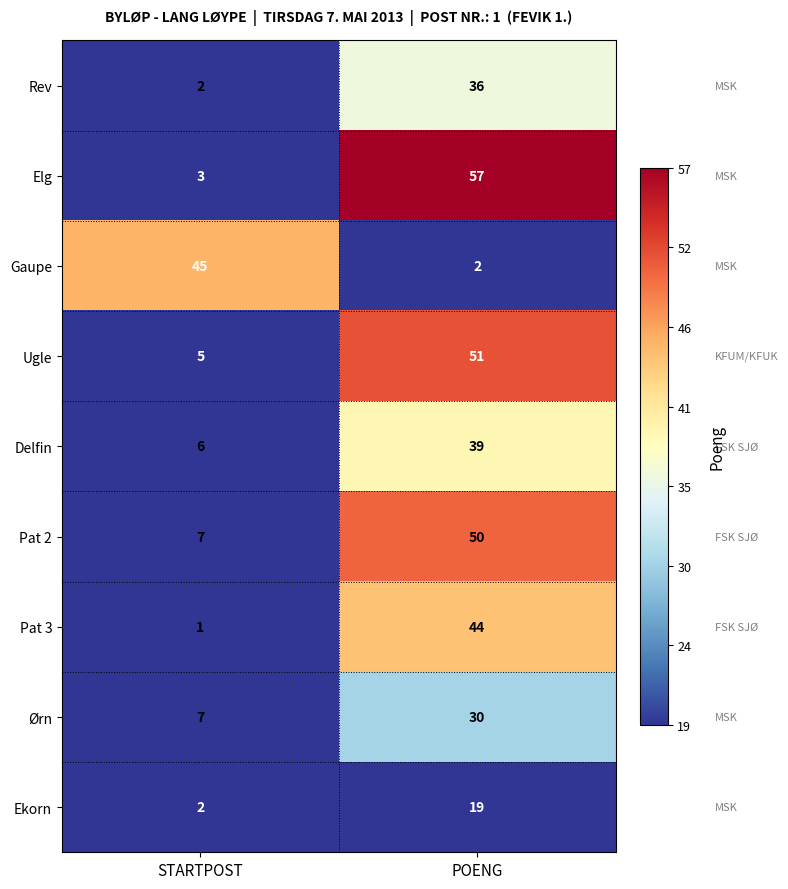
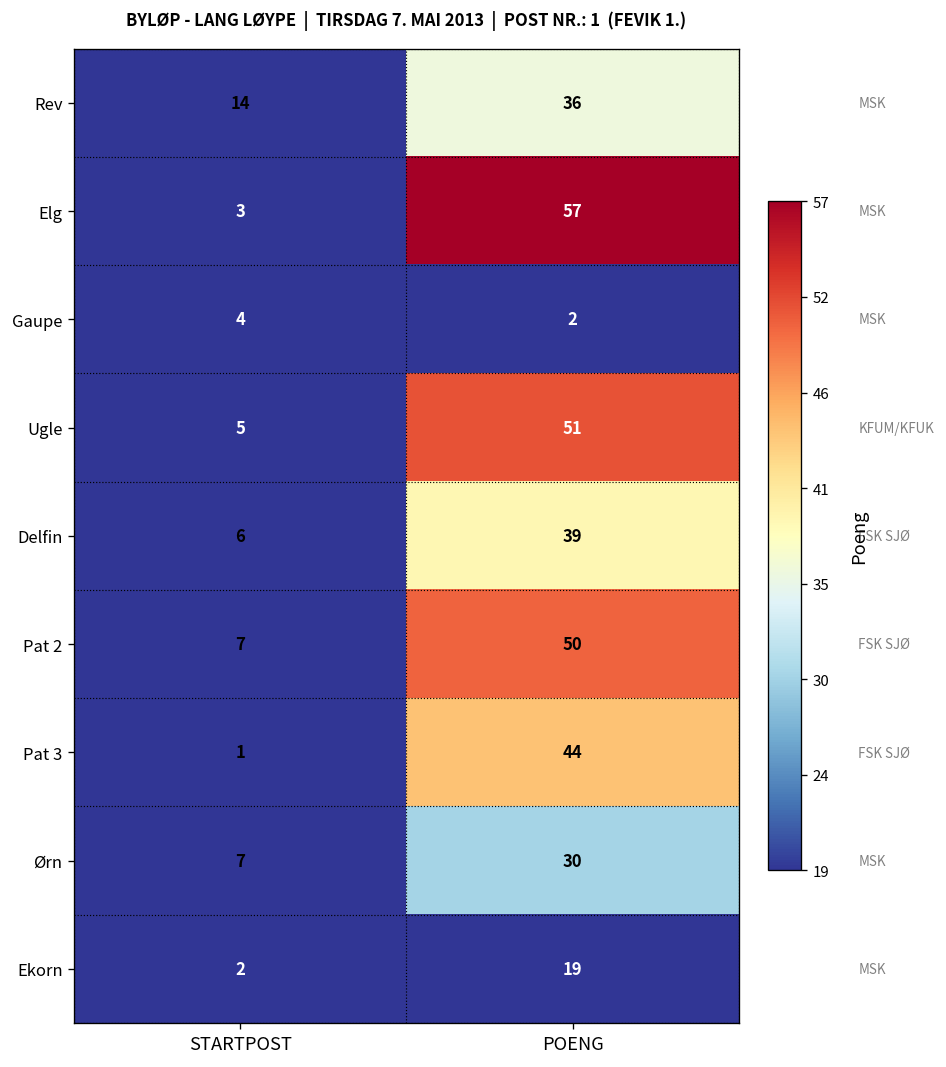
  {
    "Rev": {
-     "STARTPOST": 2,
+     "STARTPOST": 14,
      "POENG": 36
    },
    "Elg": {
      "STARTPOST": 3,
      "POENG": 57
    },
    "Gaupe": {
-     "STARTPOST": 45,
+     "STARTPOST": 4,
      "POENG": 2
    },
    "Ugle": {
      "STARTPOST": 5,
      "POENG": 51
    },
    "Delfin": {
      "STARTPOST": 6,
      "POENG": 39
    },
    "Pat 2": {
      "STARTPOST": 7,
      "POENG": 50
    },
    "Pat 3": {
      "STARTPOST": 1,
      "POENG": 44
    },
    "Ørn": {
      "STARTPOST": 7,
      "POENG": 30
    },
    "Ekorn": {
      "STARTPOST": 2,
      "POENG": 19
    }
  }
